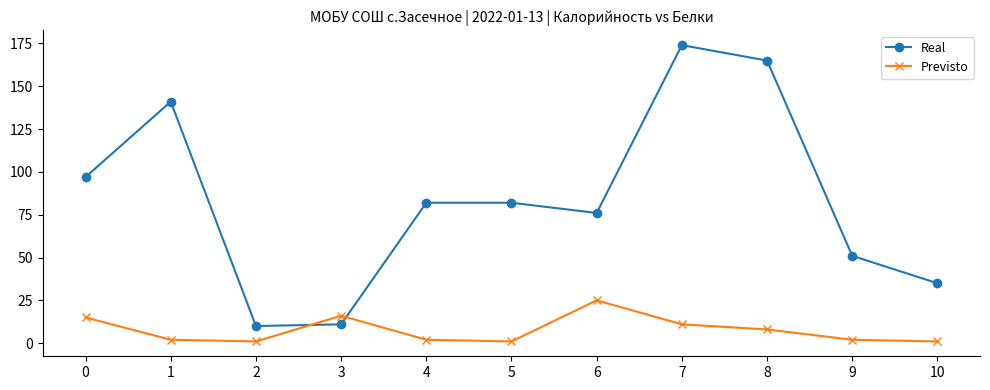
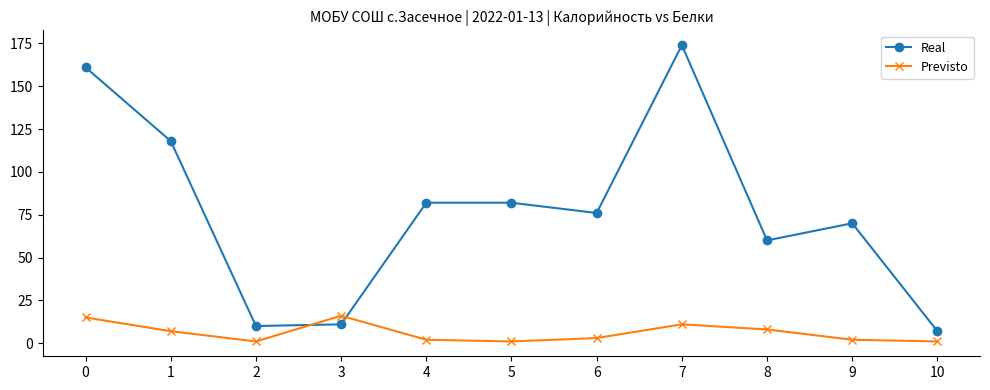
  {
    "Real": {
-     "0": 97,
-     "1": 141,
+     "0": 161,
+     "1": 118,
      "2": 10,
      "3": 11,
      "4": 82,
      "5": 82,
      "6": 76,
      "7": 174,
-     "8": 165,
-     "9": 51,
-     "10": 35
+     "8": 60,
+     "9": 70,
+     "10": 7
    },
    "Previsto": {
      "0": 15,
-     "1": 2,
+     "1": 7,
      "2": 1,
      "3": 16,
      "4": 2,
      "5": 1,
-     "6": 25,
+     "6": 3,
      "7": 11,
      "8": 8,
      "9": 2,
      "10": 1
    }
  }
